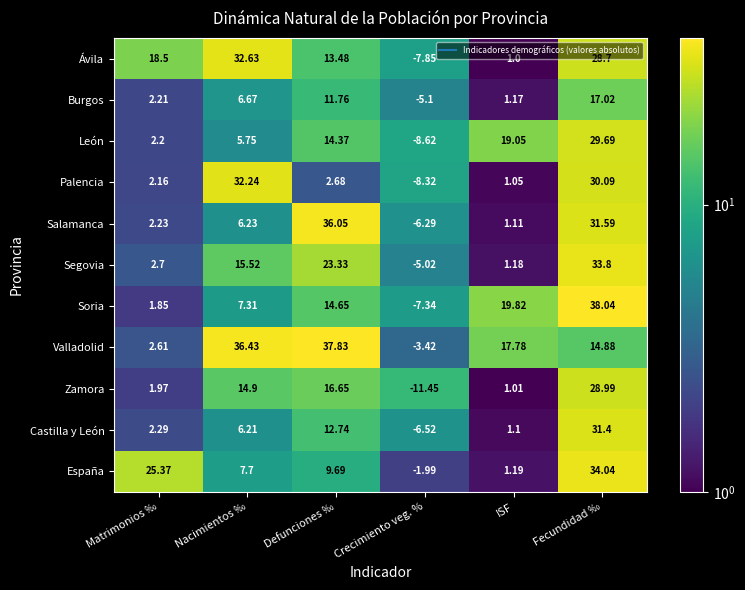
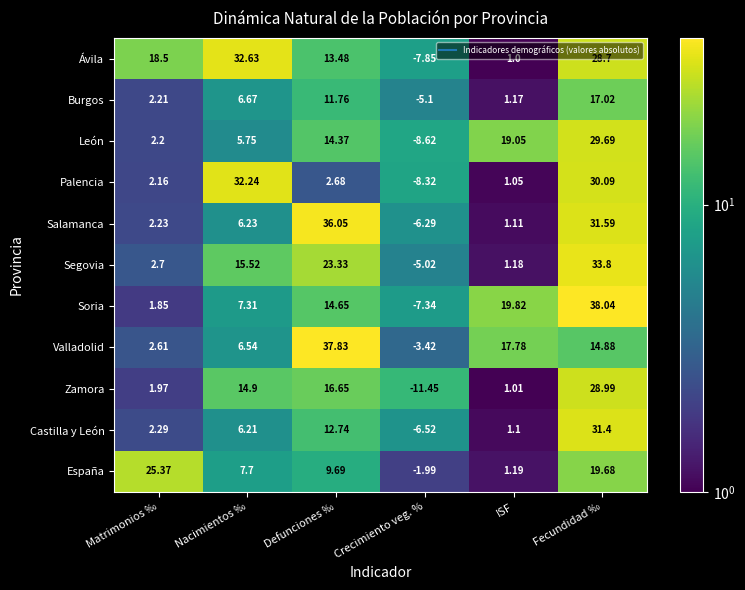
  {
    "Ávila": {
      "Matrimonios ‰": 18.5,
      "Nacimientos ‰": 32.63,
      "Defunciones ‰": 13.48
    },
    "Burgos": {
      "Matrimonios ‰": 2.21,
      "Nacimientos ‰": 6.67,
      "Defunciones ‰": 11.76,
      "Crecimiento veg. %": -5.1,
      "ISF": 1.17,
      "Fecundidad ‰": 17.02
    },
    "León": {
      "Matrimonios ‰": 2.2,
      "Nacimientos ‰": 5.75,
      "Defunciones ‰": 14.37,
      "Crecimiento veg. %": -8.62,
      "ISF": 19.05,
      "Fecundidad ‰": 29.69
    },
    "Palencia": {
      "Matrimonios ‰": 2.16,
      "Nacimientos ‰": 32.24,
      "Defunciones ‰": 2.68,
      "Crecimiento veg. %": -8.32,
      "ISF": 1.05,
      "Fecundidad ‰": 30.09
    },
    "Salamanca": {
      "Matrimonios ‰": 2.23,
      "Nacimientos ‰": 6.23,
      "Defunciones ‰": 36.05,
      "Crecimiento veg. %": -6.29,
      "ISF": 1.11,
      "Fecundidad ‰": 31.59
    },
    "Segovia": {
      "Matrimonios ‰": 2.7,
      "Nacimientos ‰": 15.52,
      "Defunciones ‰": 23.33,
      "Crecimiento veg. %": -5.02,
      "ISF": 1.18,
      "Fecundidad ‰": 33.8
    },
    "Soria": {
      "Matrimonios ‰": 1.85,
      "Nacimientos ‰": 7.31,
      "Defunciones ‰": 14.65,
      "Crecimiento veg. %": -7.34,
      "ISF": 19.82,
      "Fecundidad ‰": 38.04
    },
    "Valladolid": {
      "Matrimonios ‰": 2.61,
-     "Nacimientos ‰": 36.43,
+     "Nacimientos ‰": 6.54,
      "Defunciones ‰": 37.83,
      "Crecimiento veg. %": -3.42,
      "ISF": 17.78,
      "Fecundidad ‰": 14.88
    },
    "Zamora": {
      "Matrimonios ‰": 1.97,
      "Nacimientos ‰": 14.9,
      "Defunciones ‰": 16.65,
      "Crecimiento veg. %": -11.45,
      "ISF": 1.01,
      "Fecundidad ‰": 28.99
    },
    "Castilla y León": {
      "Matrimonios ‰": 2.29,
      "Nacimientos ‰": 6.21,
      "Defunciones ‰": 12.74,
      "Crecimiento veg. %": -6.52,
      "ISF": 1.1,
      "Fecundidad ‰": 31.4
    },
    "España": {
      "Matrimonios ‰": 25.37,
      "Nacimientos ‰": 7.7,
      "Defunciones ‰": 9.69,
      "Crecimiento veg. %": -1.99,
      "ISF": 1.19,
-     "Fecundidad ‰": 34.04
+     "Fecundidad ‰": 19.68
    }
  }
